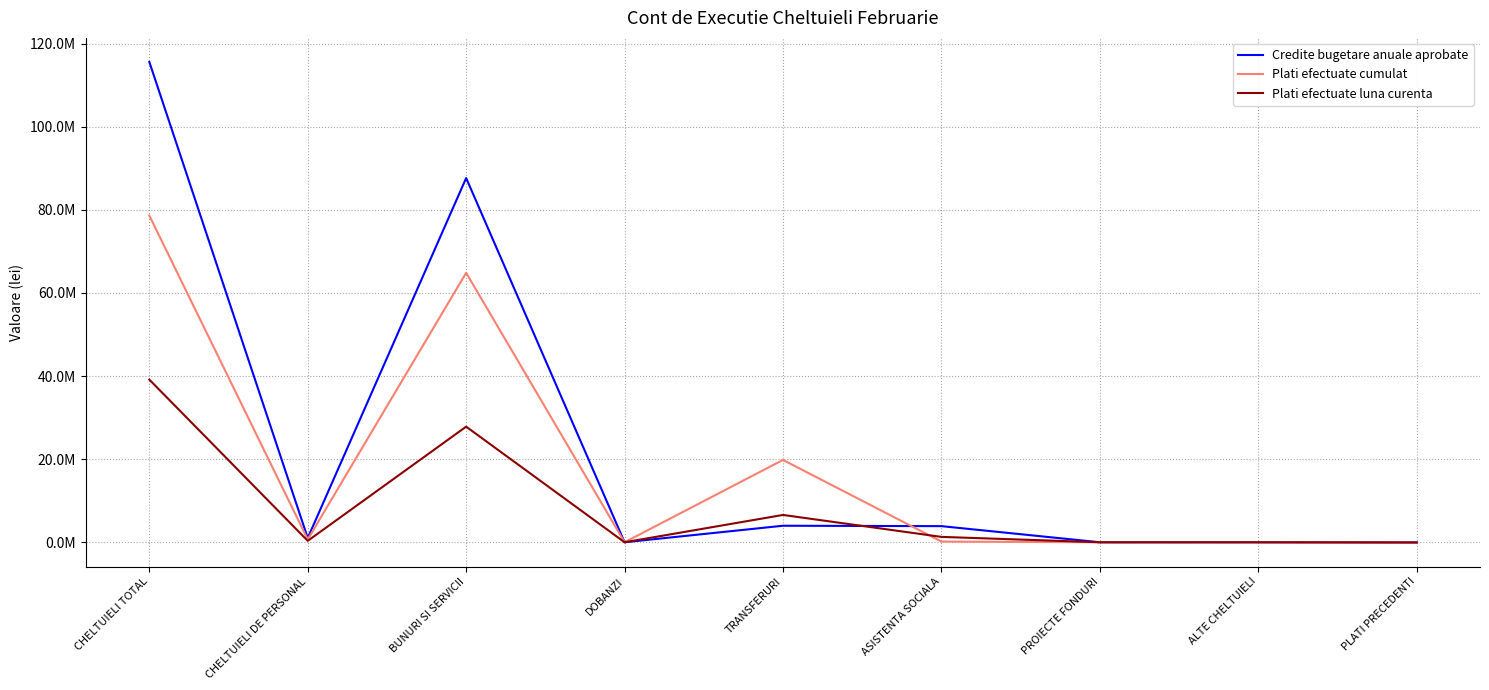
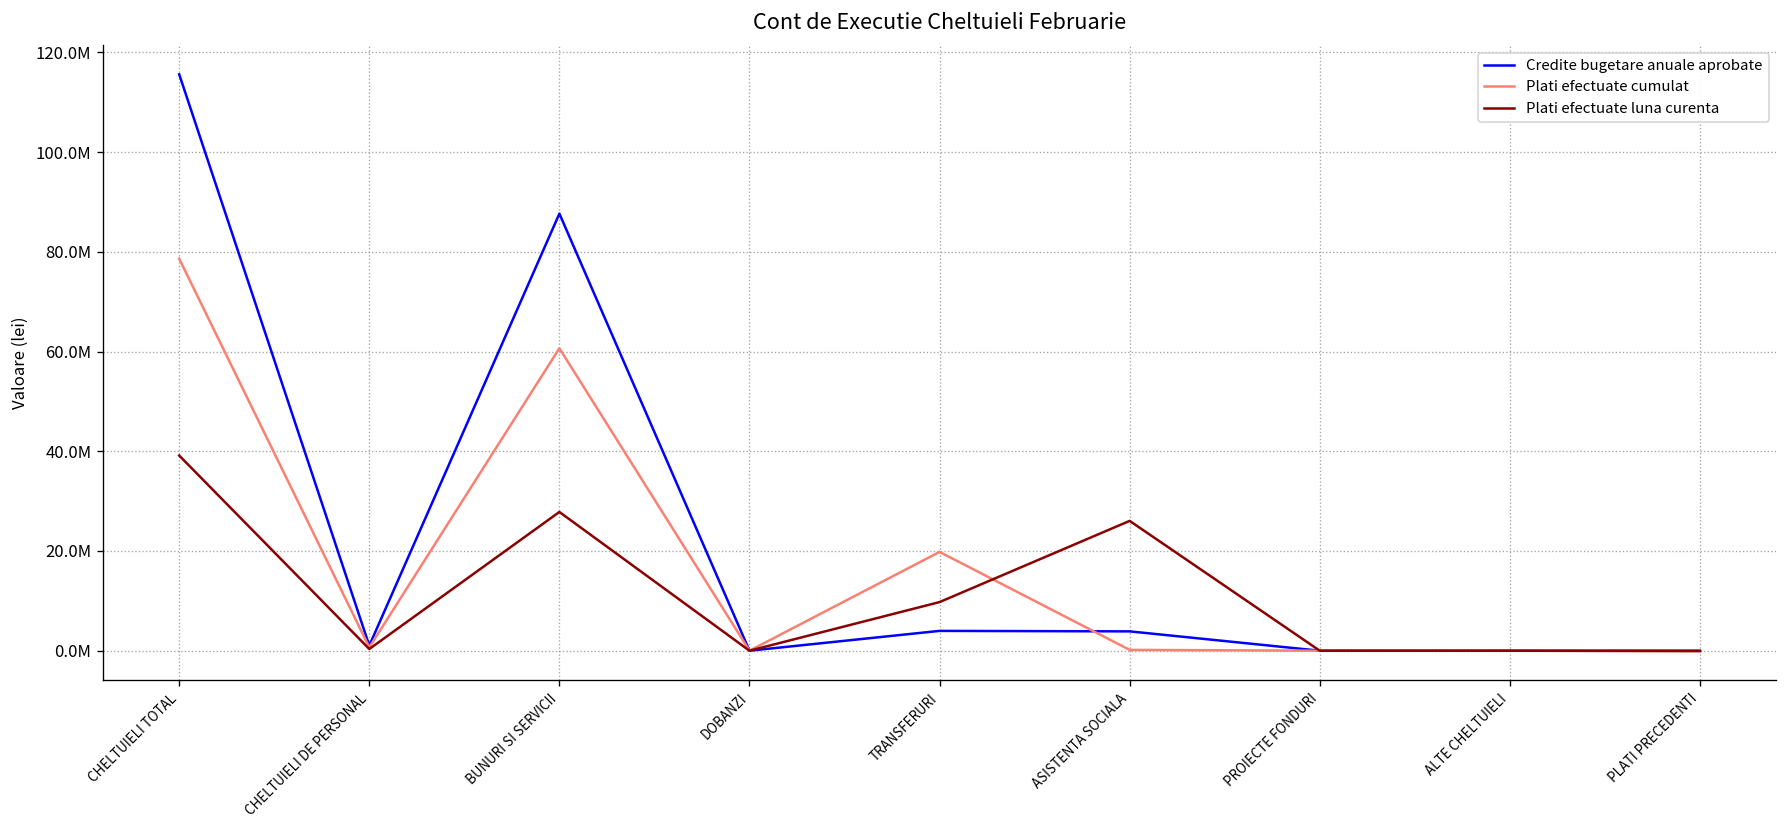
  {
    "Credite bugetare anuale aprobate": {
      "CHELTUIELI TOTAL": 116000000,
      "BUNURI SI SERVICII": 88000000,
      "TRANSFERURI": 4000000,
      "ASISTENTA SOCIALA": 4000000
    },
    "Plati efectuate cumulat": {
      "CHELTUIELI TOTAL": 79000000,
-     "BUNURI SI SERVICII": 65000000,
+     "BUNURI SI SERVICII": 61000000,
      "TRANSFERURI": 20000000,
      "ASISTENTA SOCIALA": 0
    },
    "Plati efectuate luna curenta": {
      "CHELTUIELI TOTAL": 39000000,
      "BUNURI SI SERVICII": 28000000,
-     "TRANSFERURI": 7000000,
-     "ASISTENTA SOCIALA": 1000000
+     "TRANSFERURI": 10000000,
+     "ASISTENTA SOCIALA": 26000000
    }
  }
